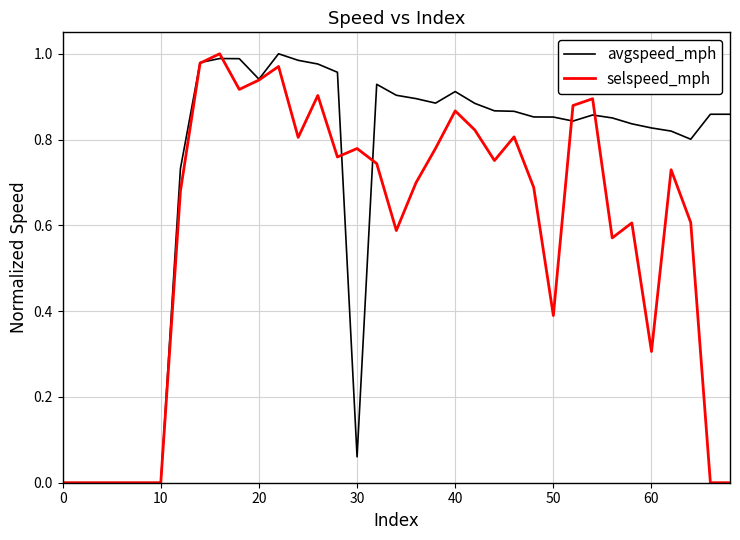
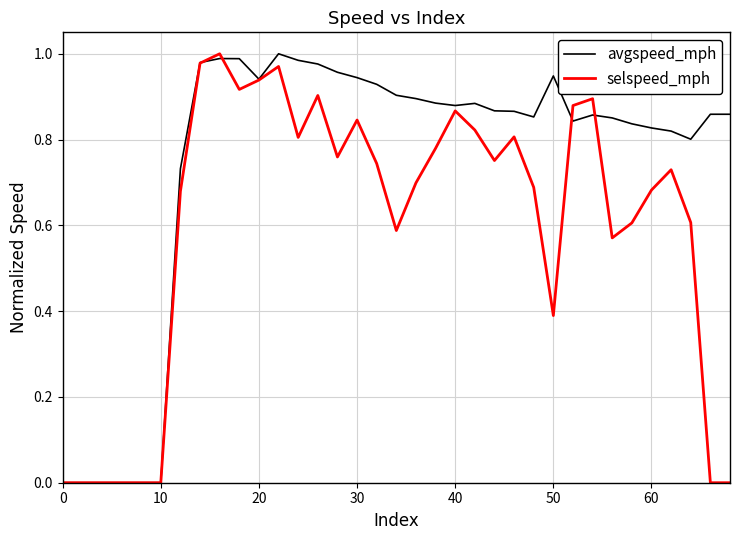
  {
    "avgspeed_mph": {
-     "30": 0.06,
-     "40": 0.91,
-     "50": 0.85,
+     "30": 0.94,
+     "40": 0.88,
+     "50": 0.95,
      "60": 0.83
    },
    "selspeed_mph": {
-     "30": 0.78,
+     "30": 0.85,
      "40": 0.87,
      "50": 0.39,
-     "60": 0.31
+     "60": 0.68
    }
  }
